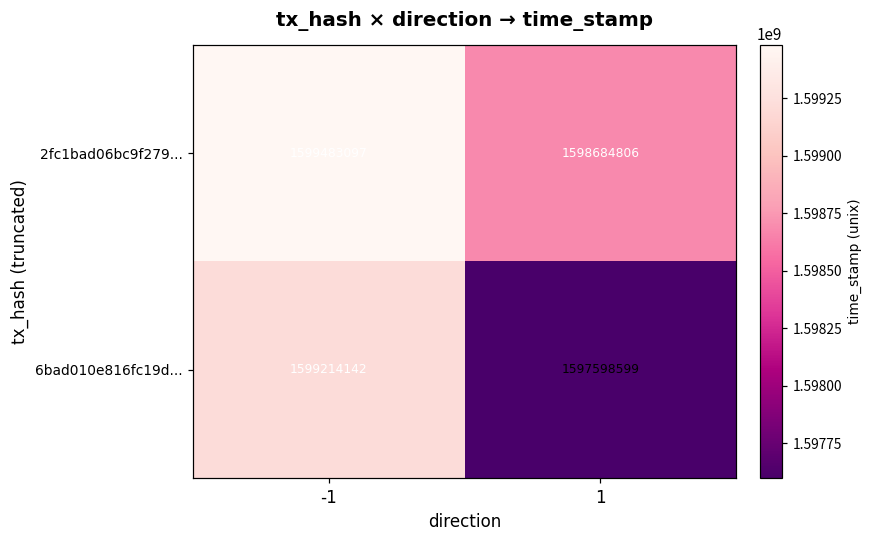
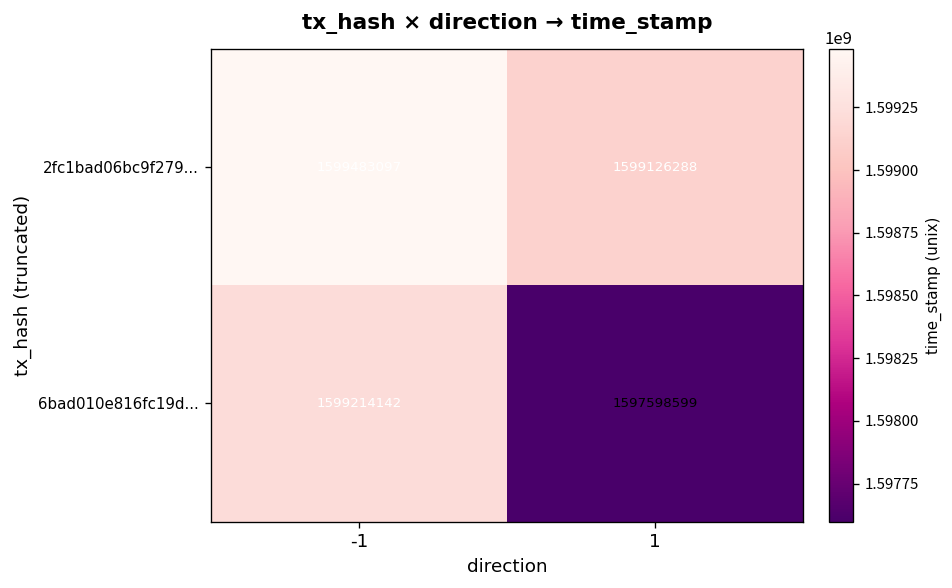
  {
    "2fc1bad06bc9f279...": {
-     "1": 1598684806
+     "1": 1599126288
    },
    "6bad010e816fc19d...": {
      "1": 1597598599
    }
  }
